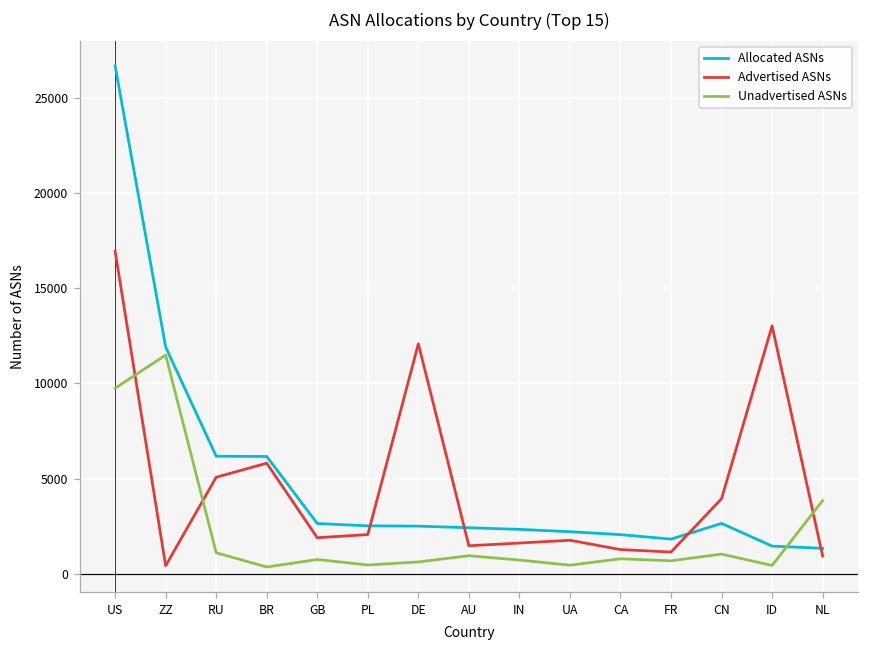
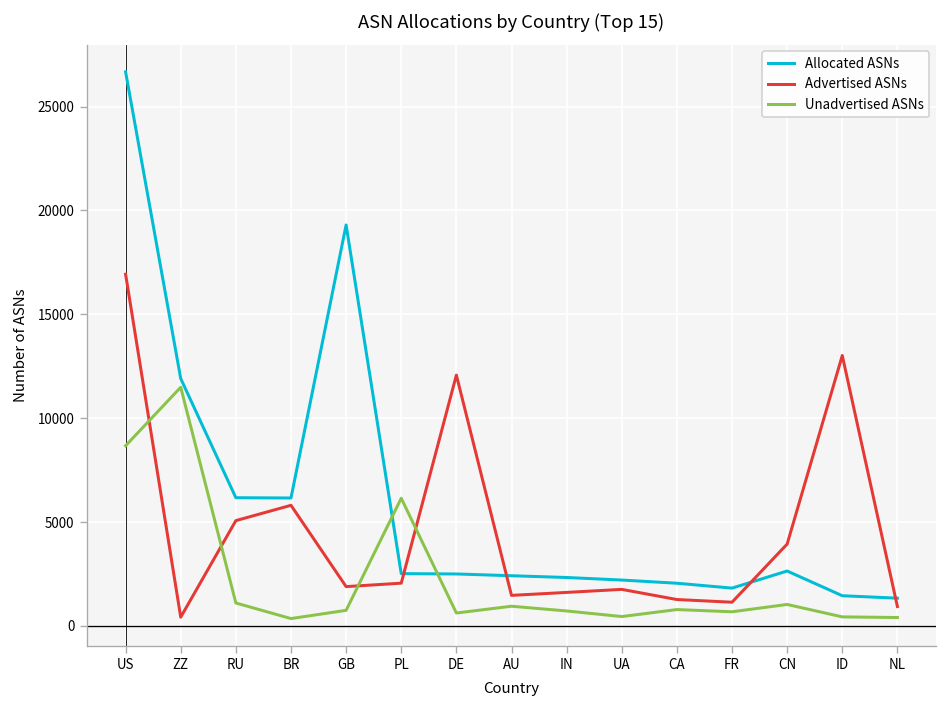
  {
    "Allocated ASNs": {
      "US": 26700,
      "ZZ": 11900,
      "RU": 6200,
      "BR": 6200,
-     "GB": 2600,
+     "GB": 19300,
      "PL": 2500,
      "DE": 2500,
      "AU": 2400,
      "IN": 2300,
      "UA": 2200,
      "CA": 2100,
      "FR": 1800,
      "CN": 2600,
      "ID": 1500,
      "NL": 1300
    },
    "Advertised ASNs": {
      "US": 16900,
      "ZZ": 400,
      "RU": 5100,
      "BR": 5800,
      "GB": 1900,
      "PL": 2100,
      "DE": 12100,
      "AU": 1500,
      "IN": 1600,
      "UA": 1800,
      "CA": 1300,
      "FR": 1100,
      "CN": 3900,
      "ID": 13000,
      "NL": 900
    },
    "Unadvertised ASNs": {
-     "US": 9700,
+     "US": 8700,
      "ZZ": 11500,
      "RU": 1100,
      "BR": 400,
      "GB": 700,
-     "PL": 500,
+     "PL": 6100,
      "DE": 600,
      "AU": 900,
      "IN": 700,
      "UA": 400,
      "CA": 800,
      "FR": 700,
      "CN": 1000,
      "ID": 400,
-     "NL": 3800
+     "NL": 400
    }
  }
